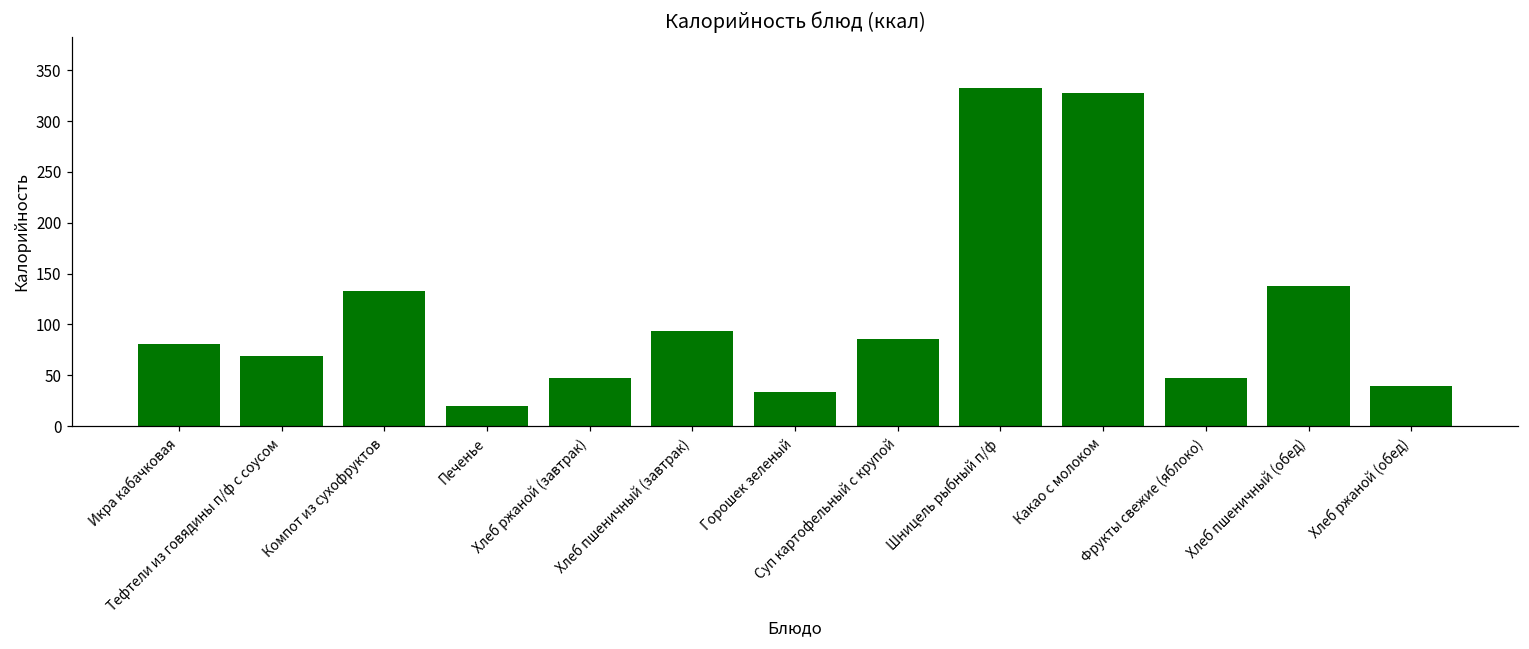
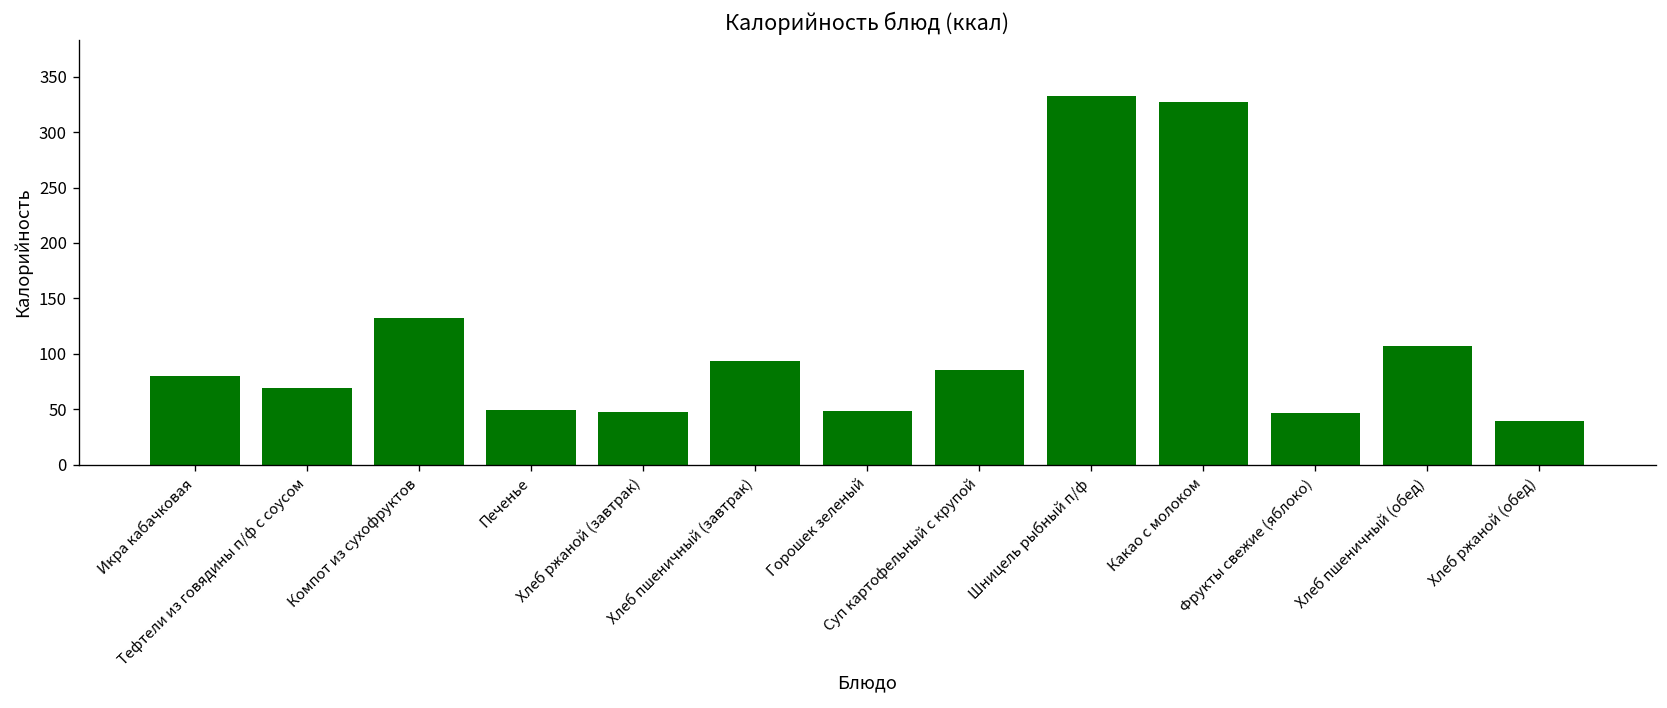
  {
    "Икра кабачковая": 80,
    "Тефтели из говядины п/ф с соусом": 70,
    "Компот из сухофруктов": 130,
-   "Печенье": 20,
+   "Печенье": 50,
    "Хлеб ржаной (завтрак)": 50,
    "Хлеб пшеничный (завтрак)": 90,
-   "Горошек зеленый": 30,
+   "Горошек зеленый": 50,
    "Суп картофельный с крупой": 90,
    "Шницель рыбный п/ф": 330,
    "Какао с молоком": 330,
    "Фрукты свежие (яблоко)": 50,
-   "Хлеб пшеничный (обед)": 140,
+   "Хлеб пшеничный (обед)": 110,
    "Хлеб ржаной (обед)": 40
  }
